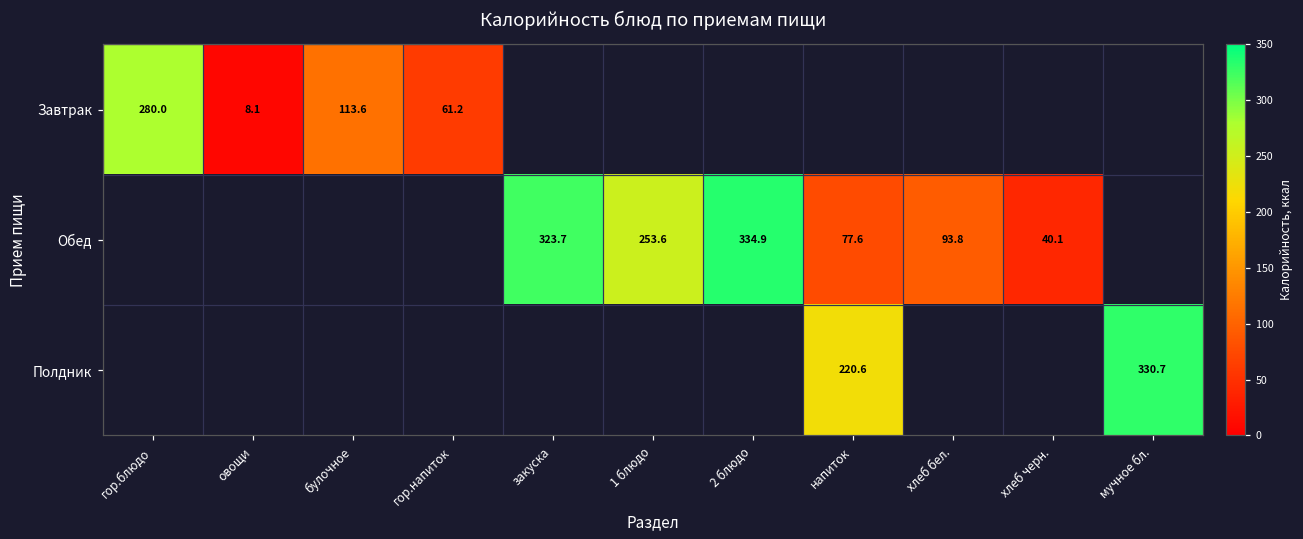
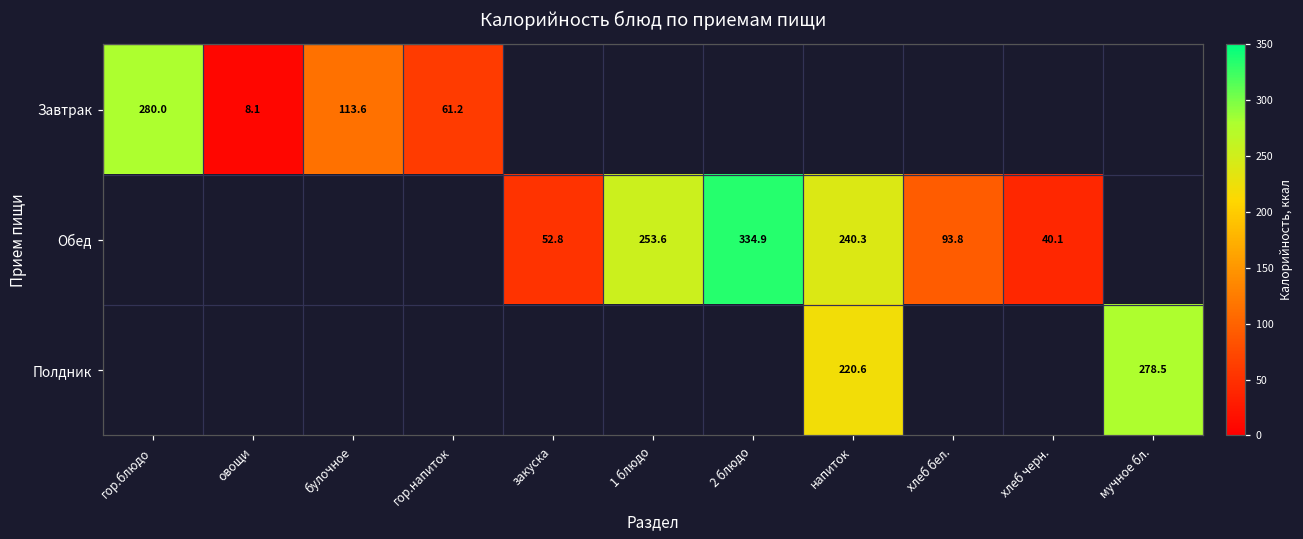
  {
    "Завтрак": {
      "гор.блюдо": 280.0,
      "овощи": 8.1,
      "булочное": 113.6,
      "гор.напиток": 61.2
    },
    "Обед": {
-     "закуска": 323.7,
+     "закуска": 52.8,
      "1 блюдо": 253.6,
      "2 блюдо": 334.9,
-     "напиток": 77.6,
+     "напиток": 240.3,
      "хлеб бел.": 93.8,
      "хлеб черн.": 40.1
    },
    "Полдник": {
      "напиток": 220.6,
-     "мучное бл.": 330.7
+     "мучное бл.": 278.5
    }
  }
